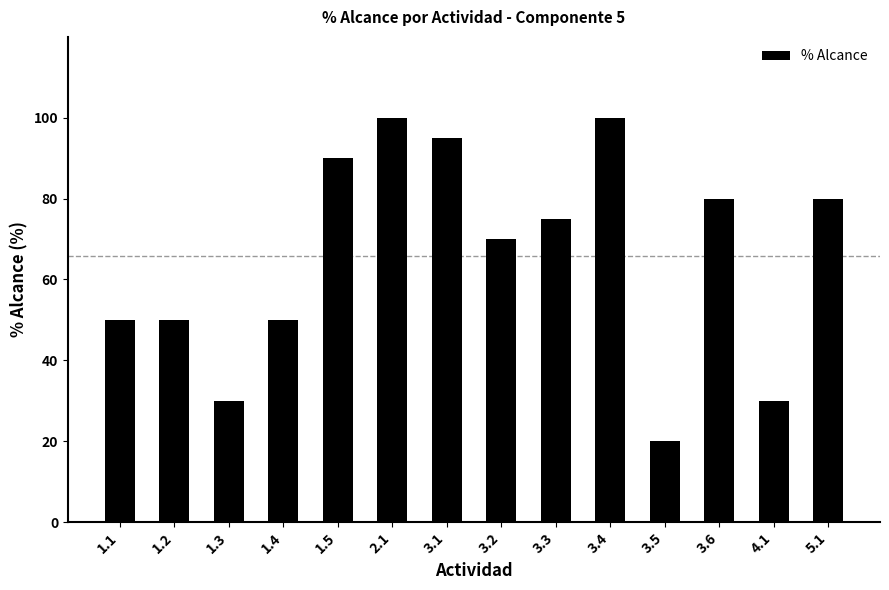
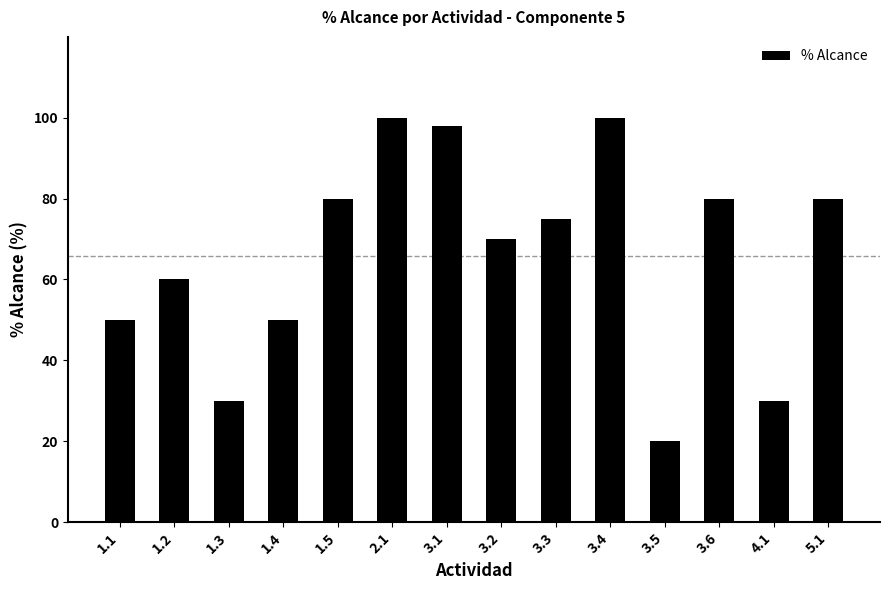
  {
    "1.1": 50,
-   "1.2": 50,
+   "1.2": 60,
    "1.3": 30,
    "1.4": 50,
-   "1.5": 90,
+   "1.5": 80,
    "2.1": 100,
-   "3.1": 95,
+   "3.1": 98,
    "3.2": 70,
    "3.3": 75,
    "3.4": 100,
    "3.5": 20,
    "3.6": 80,
    "4.1": 30,
    "5.1": 80
  }
